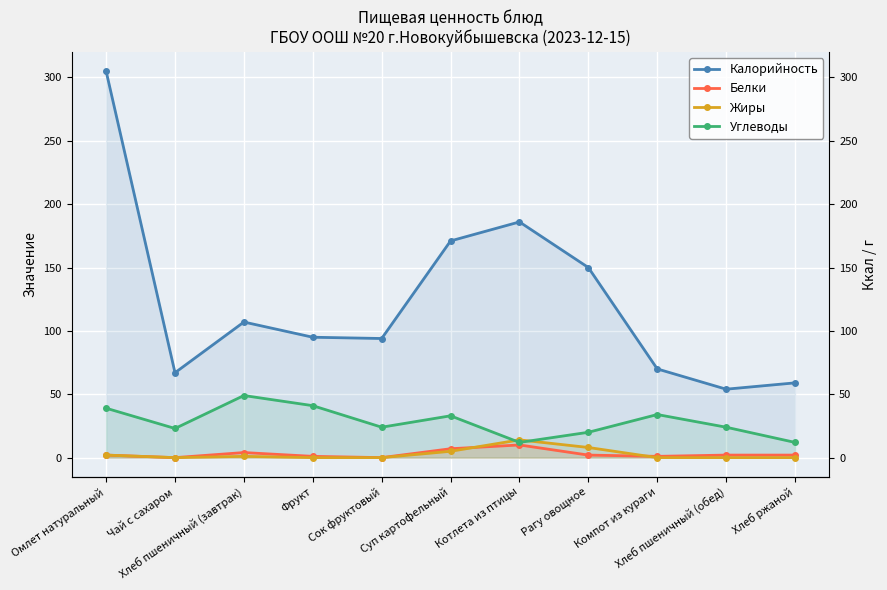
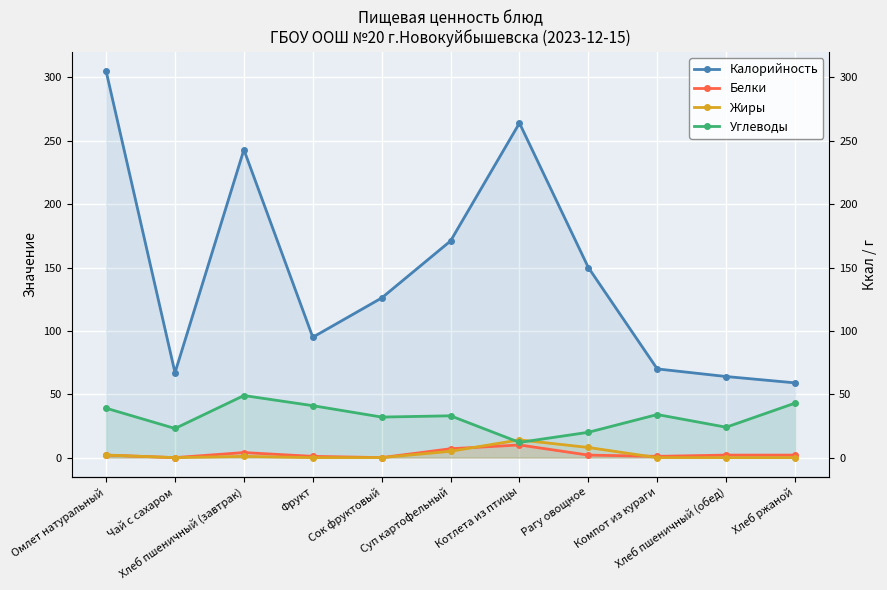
  {
    "Калорийность": {
      "Омлет натуральный": 305,
      "Чай с сахаром": 67,
-     "Хлеб пшеничный (завтрак)": 107,
+     "Хлеб пшеничный (завтрак)": 243,
      "Фрукт": 95,
-     "Сок фруктовый": 94,
+     "Сок фруктовый": 126,
      "Суп картофельный": 171,
-     "Котлета из птицы": 186,
+     "Котлета из птицы": 264,
      "Рагу овощное": 150,
      "Компот из кураги": 70,
-     "Хлеб пшеничный (обед)": 54,
+     "Хлеб пшеничный (обед)": 64,
      "Хлеб ржаной": 59
    },
    "Белки": {
      "Хлеб пшеничный (завтрак)": 4,
      "Котлета из птицы": 10,
      "Рагу овощное": 2
    },
    "Жиры": {
      "Хлеб пшеничный (завтрак)": 1,
      "Рагу овощное": 8
    },
    "Углеводы": {
      "Омлет натуральный": 39,
      "Чай с сахаром": 23,
      "Хлеб пшеничный (завтрак)": 49,
      "Фрукт": 41,
-     "Сок фруктовый": 24,
+     "Сок фруктовый": 32,
      "Суп картофельный": 33,
      "Рагу овощное": 20,
      "Компот из кураги": 34,
      "Хлеб пшеничный (обед)": 24,
-     "Хлеб ржаной": 12
+     "Хлеб ржаной": 43
    }
  }
